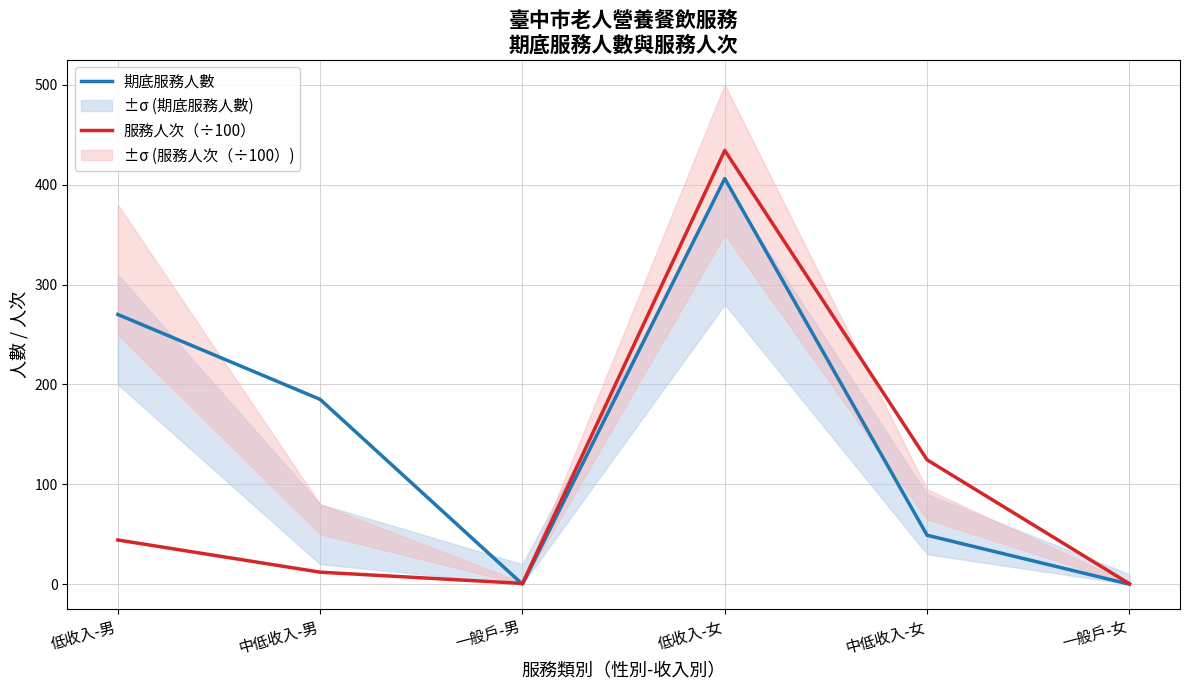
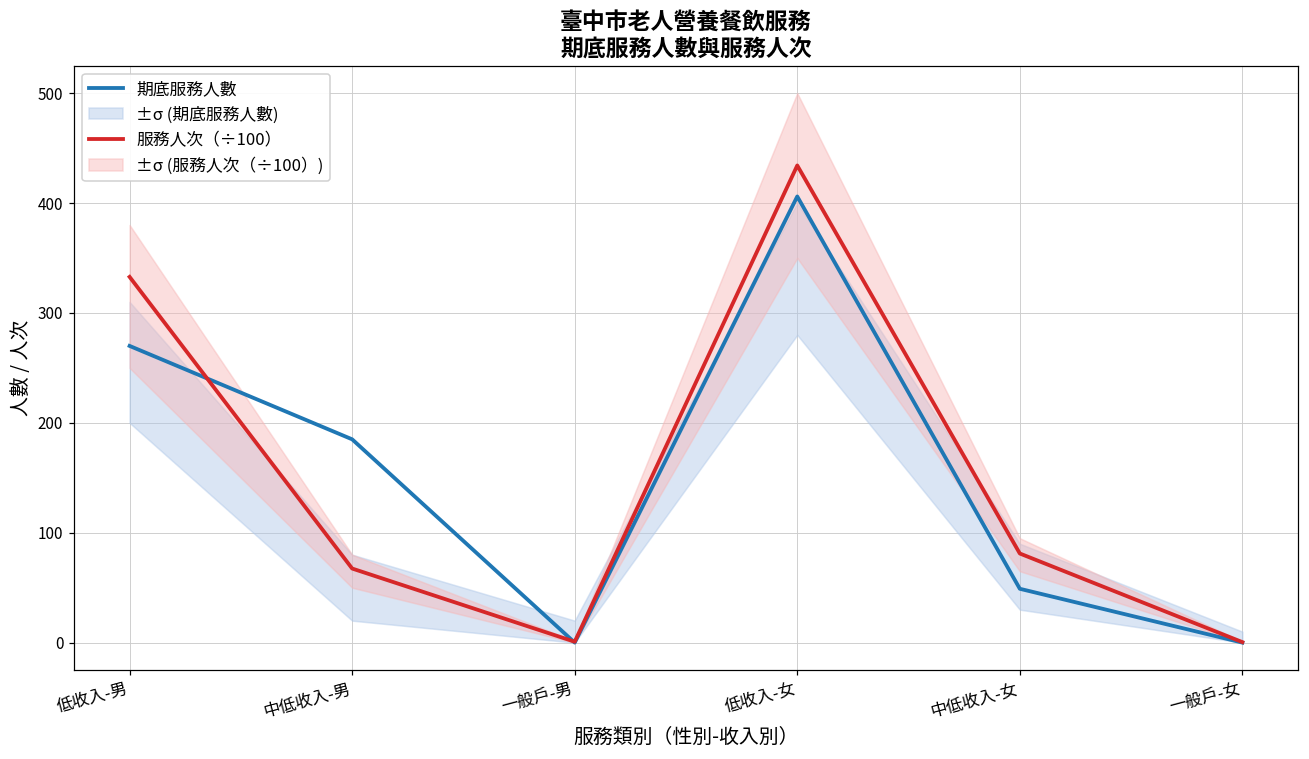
  {
    "期底服務人數": {
      "低收入-男": 270,
      "中低收入-男": 190,
      "低收入-女": 410,
      "中低收入-女": 50
    },
    "服務人次（÷100）": {
-     "低收入-男": 40,
-     "中低收入-男": 10,
+     "低收入-男": 330,
+     "中低收入-男": 70,
      "低收入-女": 430,
-     "中低收入-女": 120
+     "中低收入-女": 80
    }
  }
